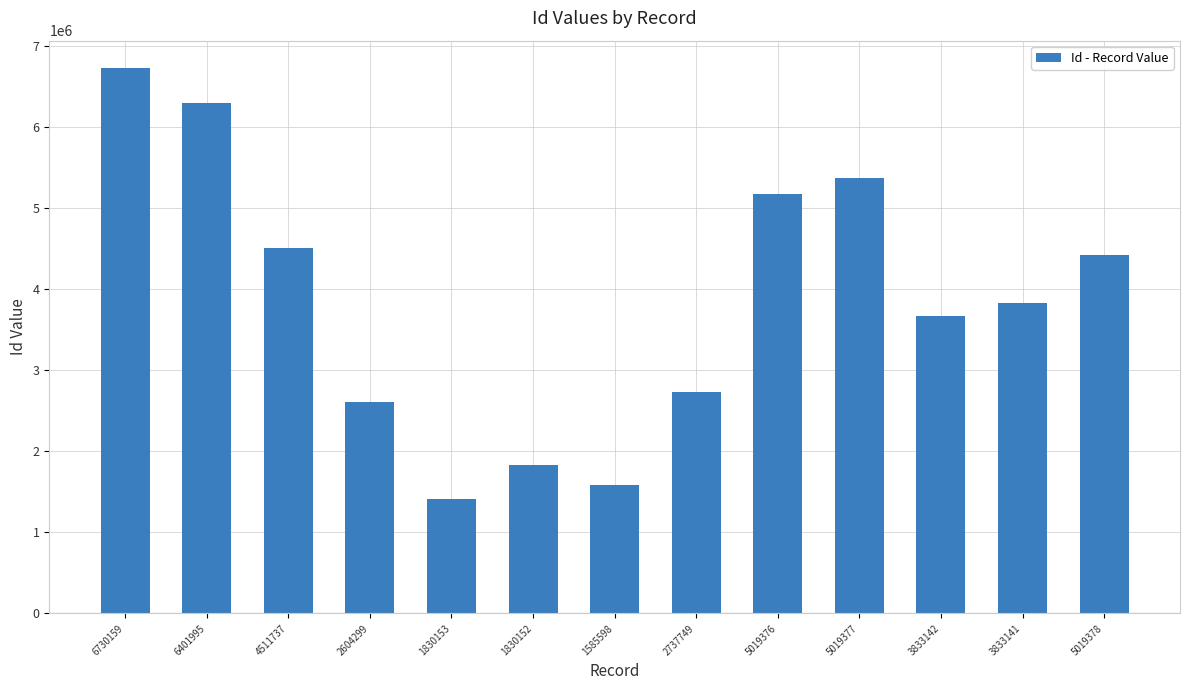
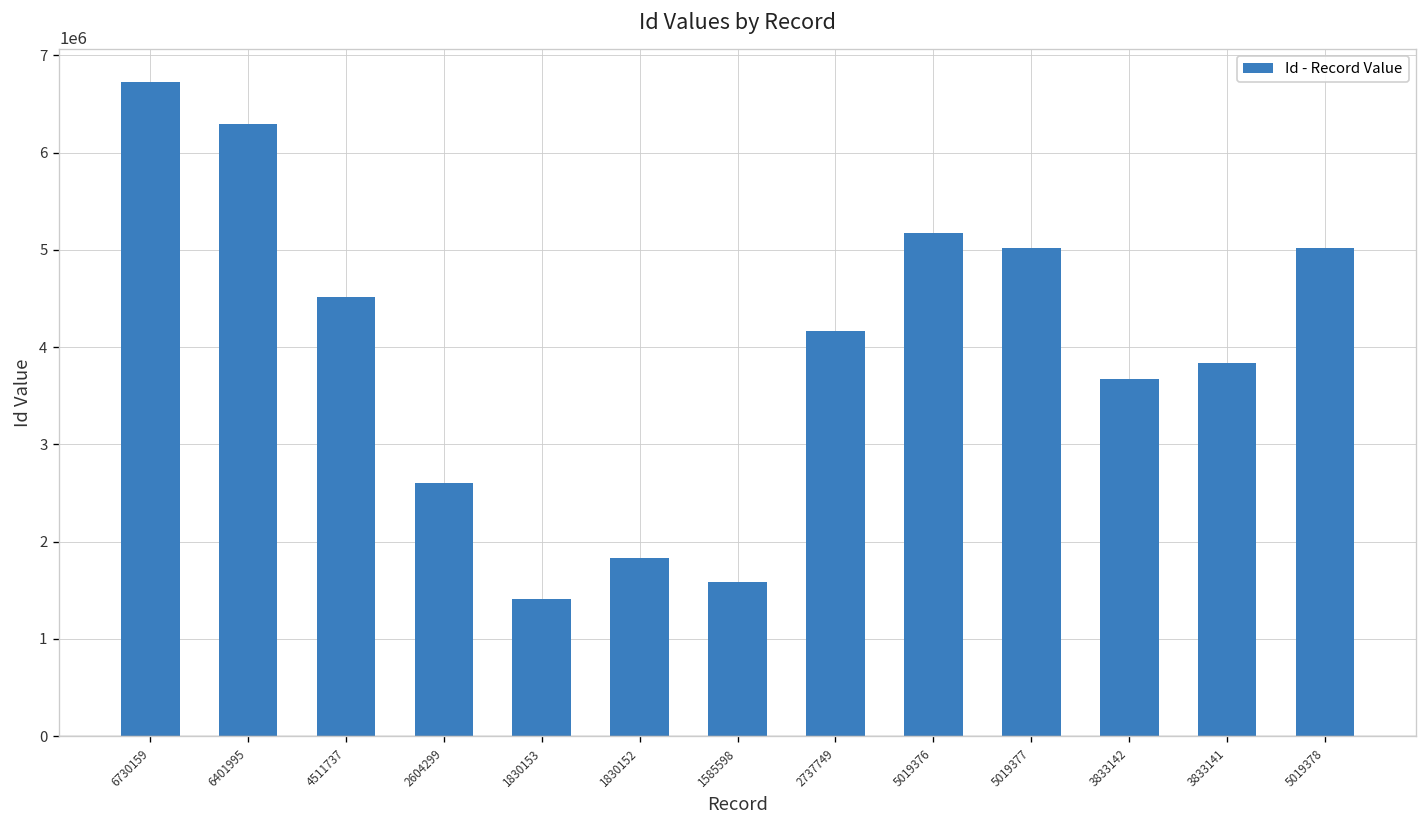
  {
    "6730159": 6700000,
    "6401995": 6300000,
    "4511737": 4500000,
    "2604299": 2600000,
    "1830153": 1400000,
    "1830152": 1800000,
    "1585598": 1600000,
-   "2737749": 2700000,
+   "2737749": 4200000,
    "5019376": 5200000,
-   "5019377": 5400000,
+   "5019377": 5000000,
    "3833142": 3700000,
    "3833141": 3800000,
-   "5019378": 4400000
+   "5019378": 5000000
  }
